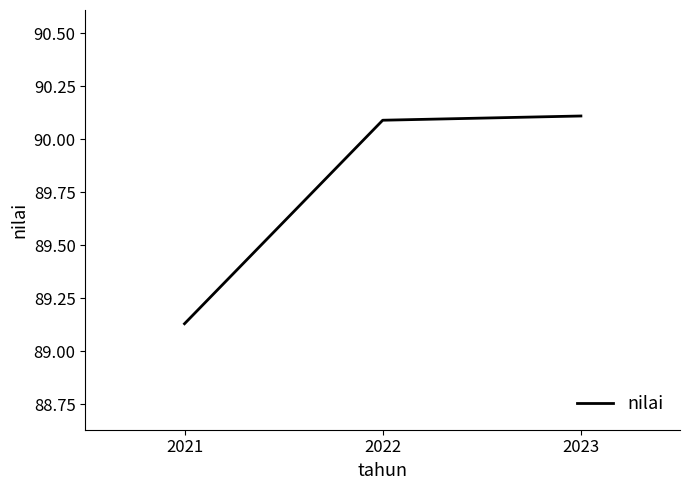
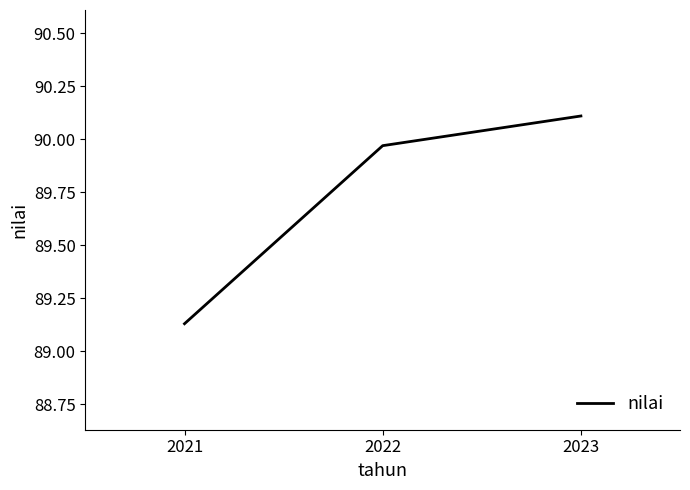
  {
    "2021": 89.13,
-   "2022": 90.09,
+   "2022": 89.97,
    "2023": 90.11
  }
